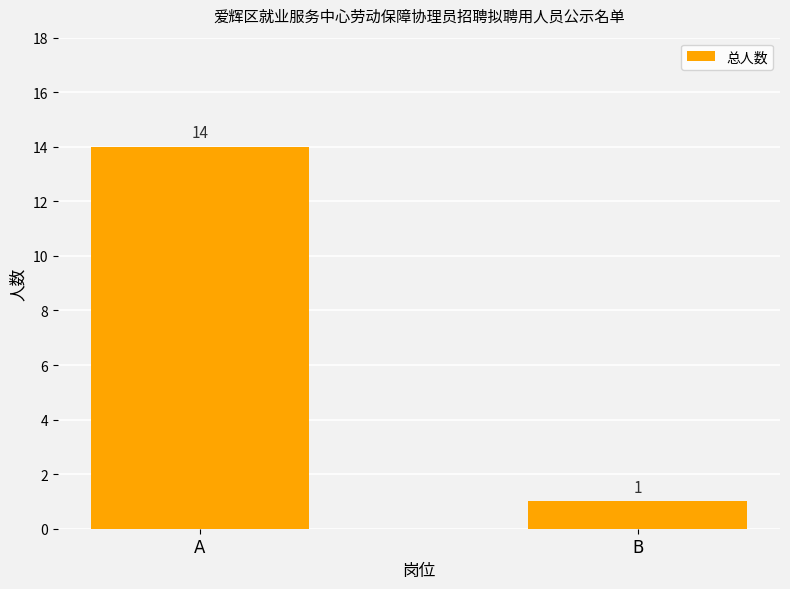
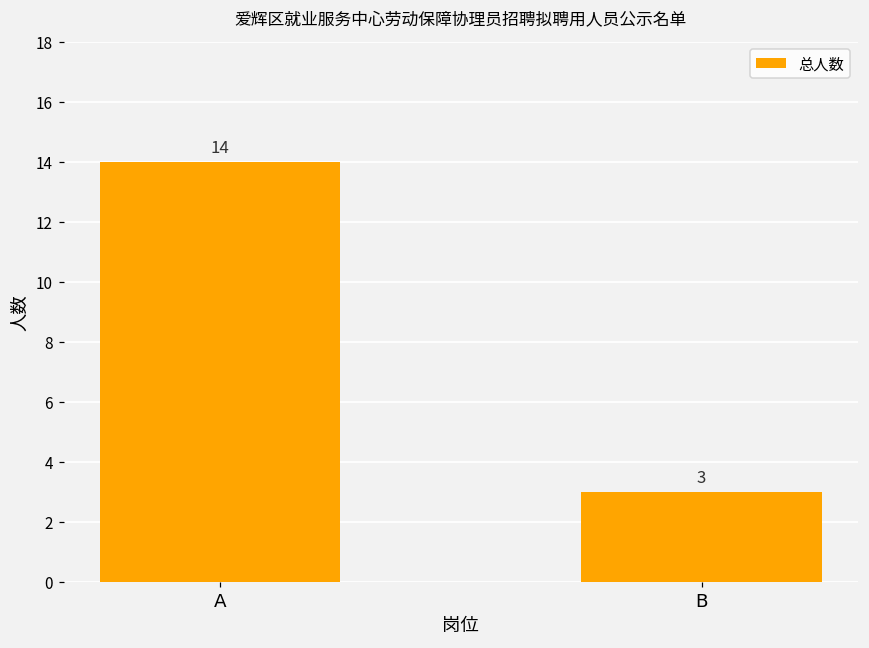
  {
    "A": 14,
-   "B": 1
+   "B": 3
  }
